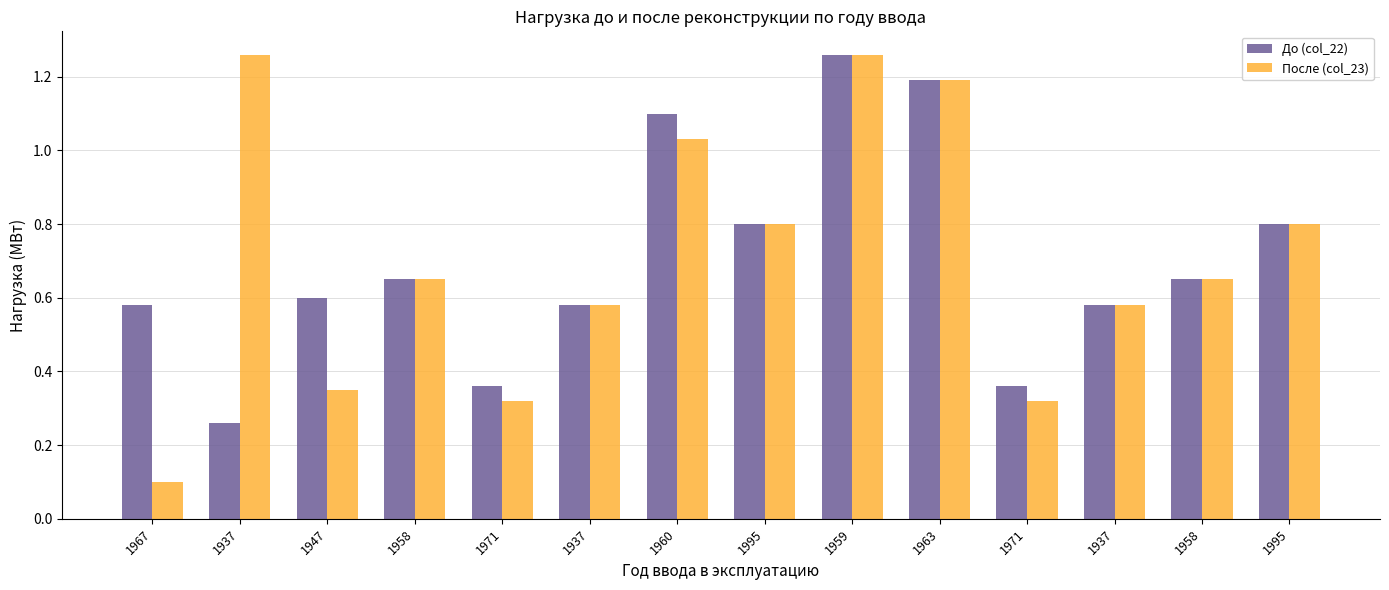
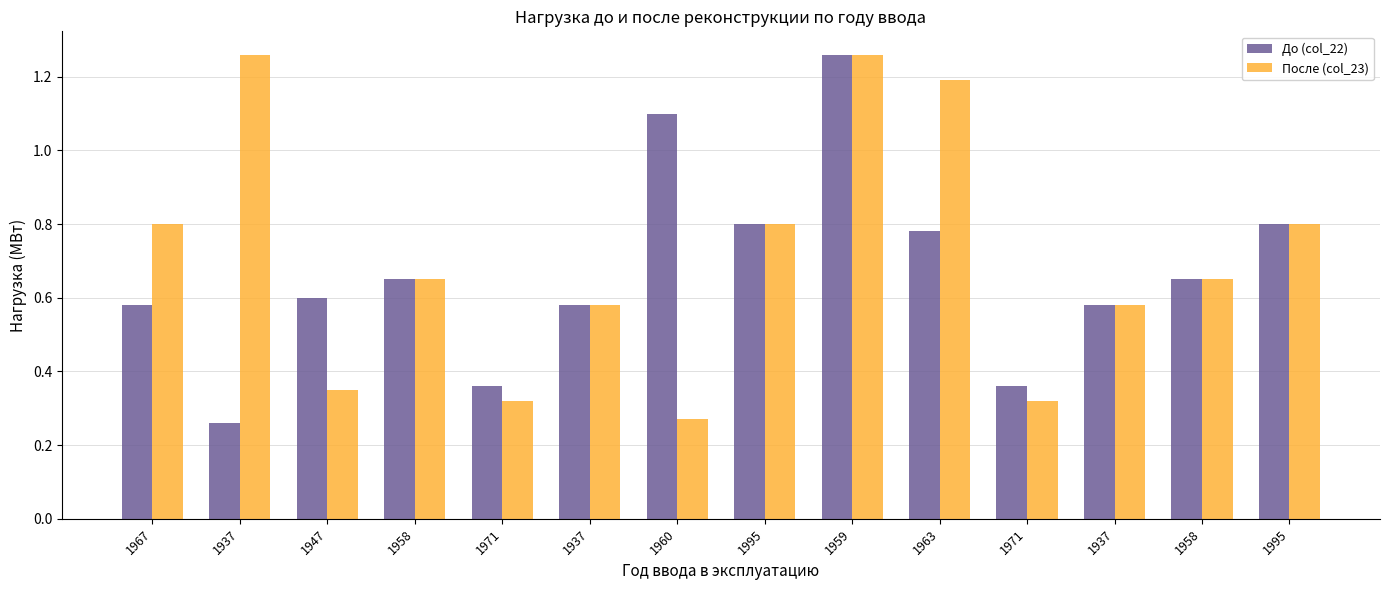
  {
    "До (col_22)": {
      "1967": 0.58,
      "1947": 0.60,
      "1960": 1.10,
      "1959": 1.26,
-     "1963": 1.19
+     "1963": 0.78
    },
    "После (col_23)": {
-     "1967": 0.1,
+     "1967": 0.8,
      "1947": 0.35,
-     "1960": 1.03,
+     "1960": 0.27,
      "1959": 1.26,
      "1963": 1.19
    }
  }
